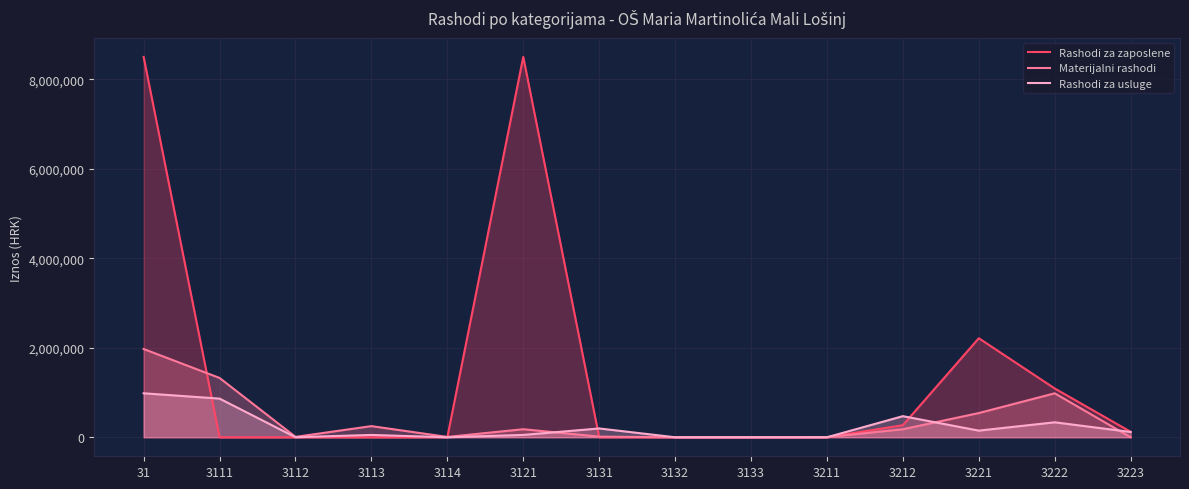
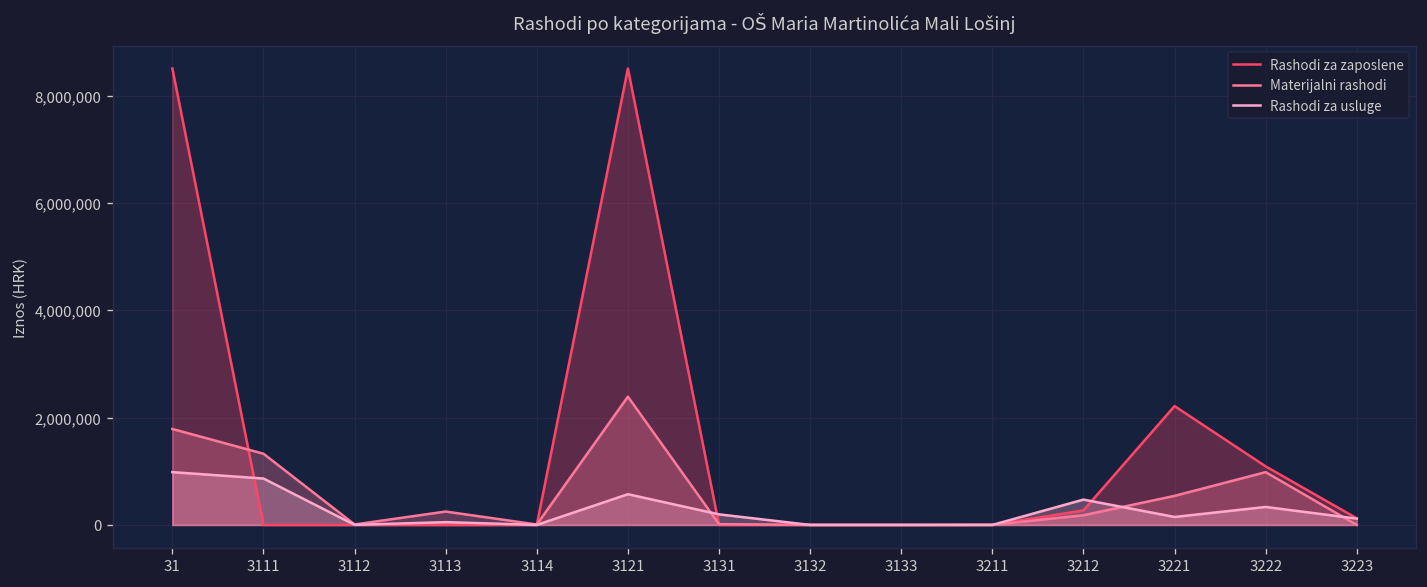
  {
    "Rashodi za zaposlene": {
      "31": "8,500,000",
      "3111": "0",
      "3121": "8,500,000",
      "3212": "300,000",
      "3221": "2,200,000",
      "3222": "1,100,000"
    },
    "Materijalni rashodi": {
-     "31": "2,000,000",
+     "31": "1,800,000",
      "3111": "1,300,000",
      "3113": "200,000",
-     "3121": "200,000",
+     "3121": "2,400,000",
      "3212": "200,000",
      "3221": "500,000",
      "3222": "1,000,000",
      "3223": "0"
    },
    "Rashodi za usluge": {
      "31": "1,000,000",
      "3111": "900,000",
-     "3121": "100,000",
+     "3121": "600,000",
      "3131": "200,000",
      "3212": "500,000",
      "3221": "100,000",
      "3222": "300,000"
    }
  }
